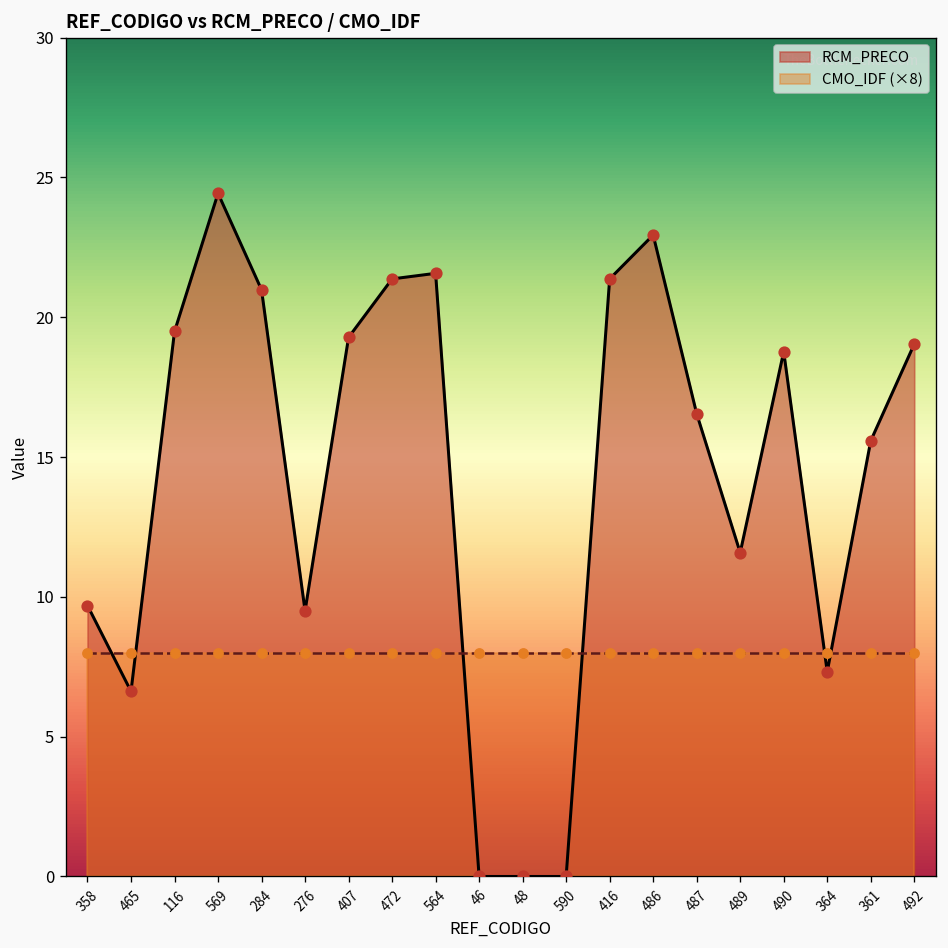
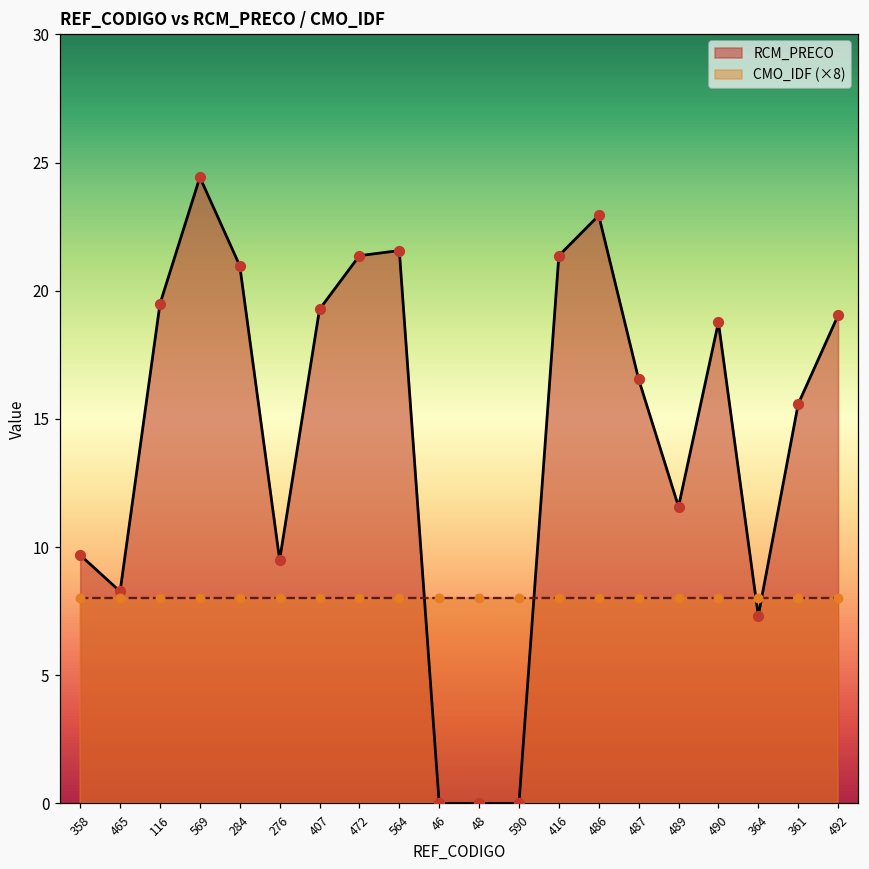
  {
    "RCM_PRECO": {
      "358": 9.7,
-     "465": 6.6,
+     "465": 8.3,
      "116": 19.5,
      "569": 24.4,
      "284": 21.0,
      "276": 9.5,
      "407": 19.3,
      "472": 21.4,
      "564": 21.6,
      "46": 0.0,
      "48": 0.0,
      "590": 0.0,
      "416": 21.4,
      "486": 22.9,
      "487": 16.6,
      "489": 11.6,
      "490": 18.8,
      "364": 7.3,
      "361": 15.6,
      "492": 19.0
    },
    "CMO_IDF (×8)": {
      "358": 8.0,
      "465": 8.0,
      "116": 8.0,
      "569": 8.0,
      "284": 8.0,
      "276": 8.0,
      "407": 8.0,
      "472": 8.0,
      "564": 8.0,
      "46": 8.0,
      "48": 8.0,
      "590": 8.0,
      "416": 8.0,
      "486": 8.0,
      "487": 8.0,
      "489": 8.0,
      "490": 8.0,
      "364": 8.0,
      "361": 8.0,
      "492": 8.0
    }
  }
